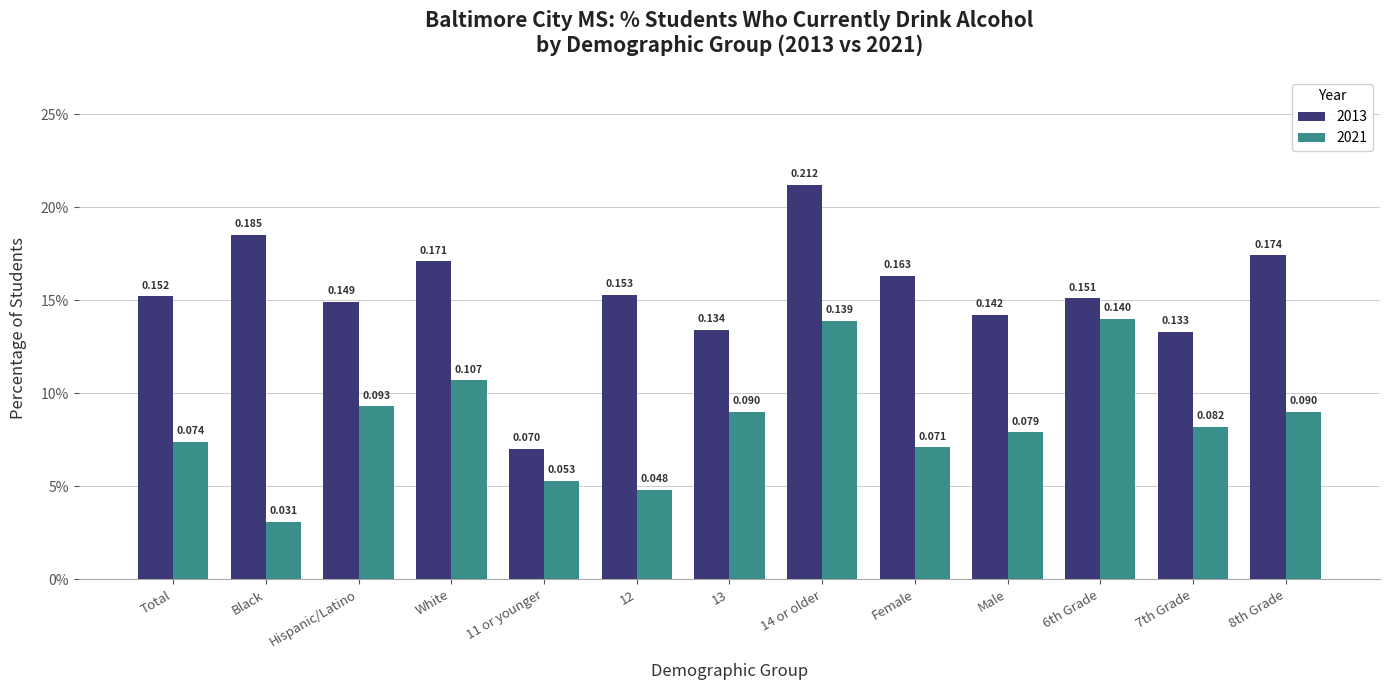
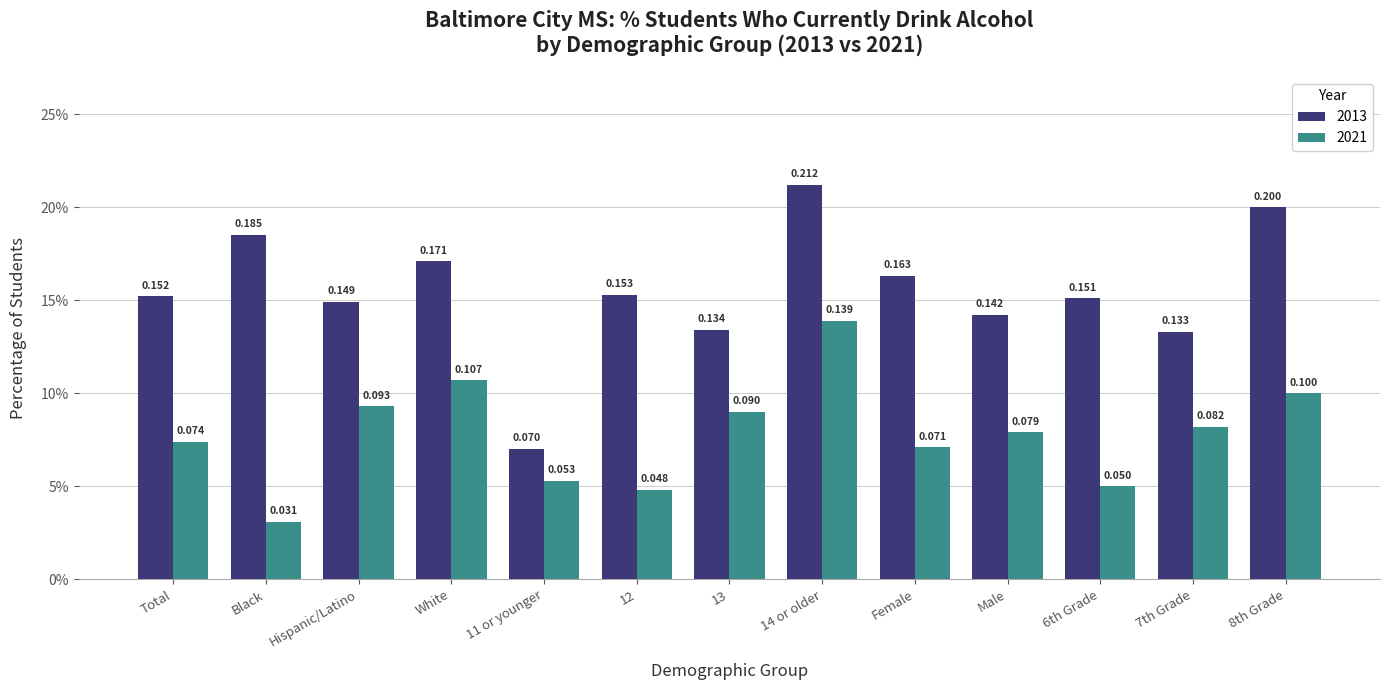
  {
    "2013": {
      "Total": 0.152,
      "Black": 0.185,
      "Hispanic/Latino": 0.149,
      "White": 0.171,
      "11 or younger": 0.070,
      "12": 0.153,
      "13": 0.134,
      "14 or older": 0.212,
      "Female": 0.163,
      "Male": 0.142,
      "6th Grade": 0.151,
      "7th Grade": 0.133,
-     "8th Grade": 0.174
+     "8th Grade": 0.200
    },
    "2021": {
      "Total": 0.074,
      "Black": 0.031,
      "Hispanic/Latino": 0.093,
      "White": 0.107,
      "11 or younger": 0.053,
      "12": 0.048,
      "13": 0.090,
      "14 or older": 0.139,
      "Female": 0.071,
      "Male": 0.079,
-     "6th Grade": 0.140,
+     "6th Grade": 0.050,
      "7th Grade": 0.082,
-     "8th Grade": 0.090
+     "8th Grade": 0.100
    }
  }
